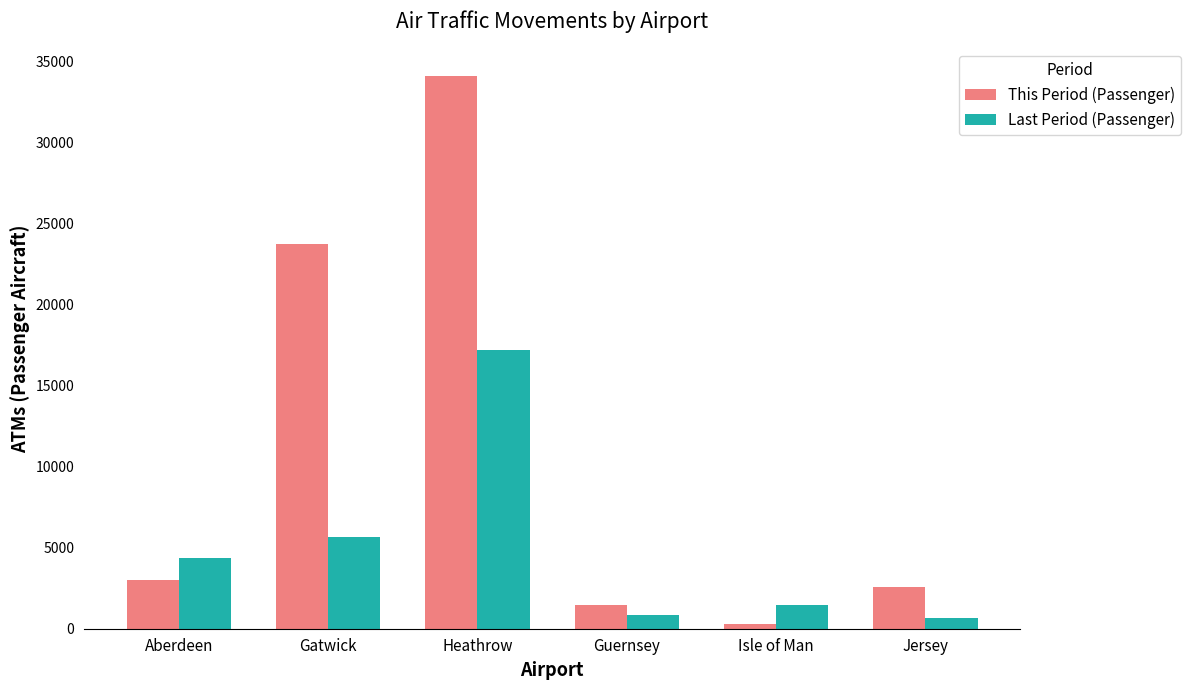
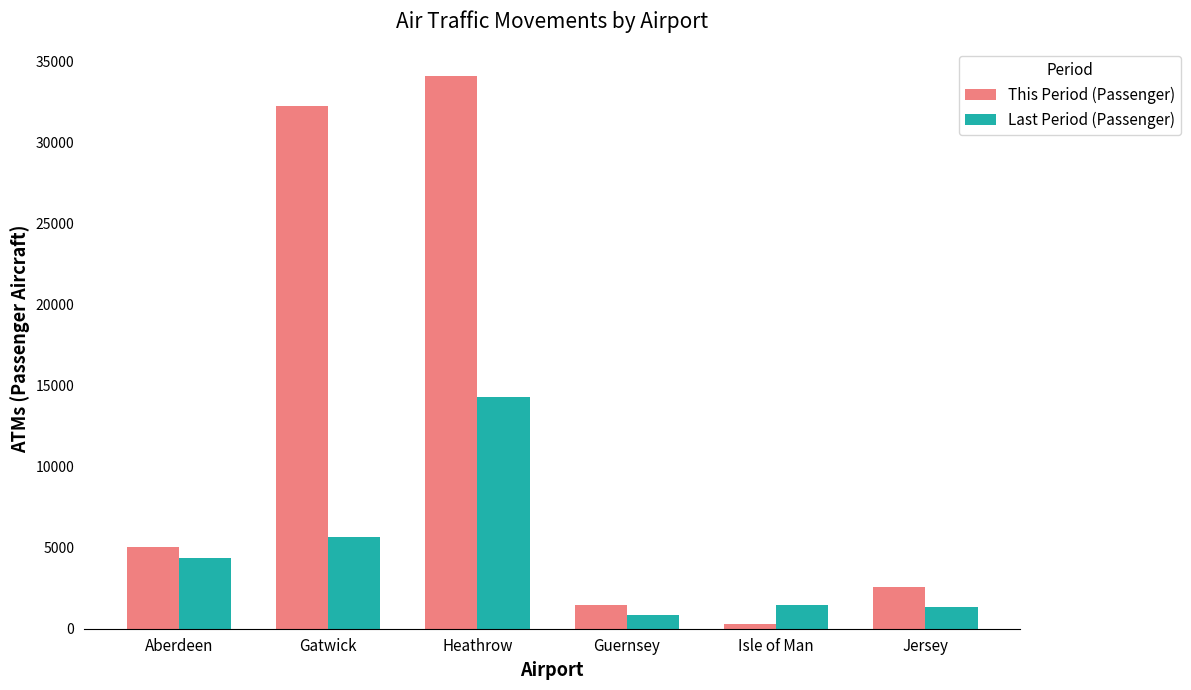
  {
    "This Period (Passenger)": {
-     "Aberdeen": 3000,
-     "Gatwick": 23700,
+     "Aberdeen": 5000,
+     "Gatwick": 32200,
      "Heathrow": 34100,
      "Guernsey": 1500,
      "Isle of Man": 300,
      "Jersey": 2600
    },
    "Last Period (Passenger)": {
      "Aberdeen": 4400,
      "Gatwick": 5700,
-     "Heathrow": 17200,
+     "Heathrow": 14300,
      "Guernsey": 800,
      "Isle of Man": 1500,
-     "Jersey": 600
+     "Jersey": 1300
    }
  }
